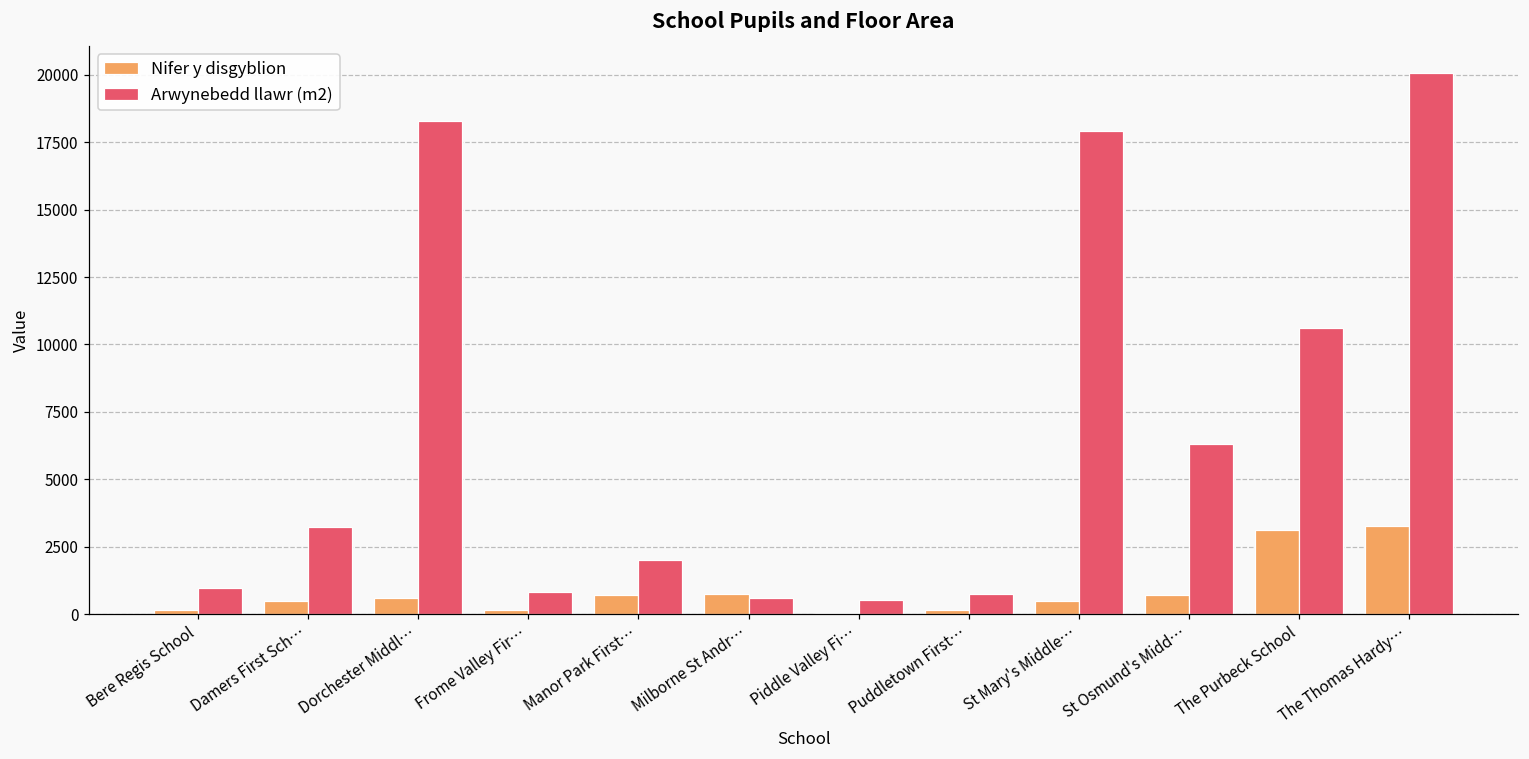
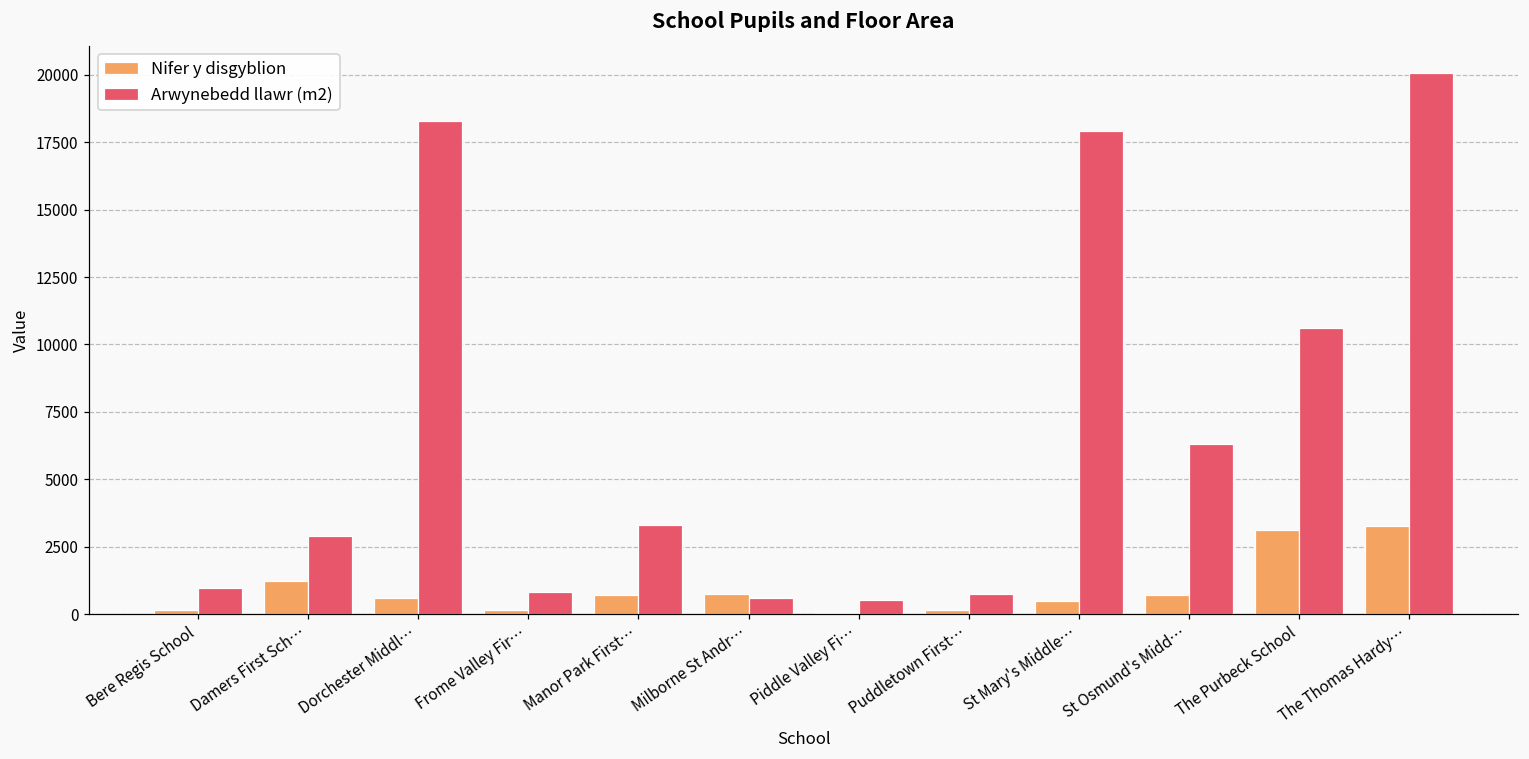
  {
    "Nifer y disgyblion": {
      "Bere Regis School": 100,
-     "Damers First Sch…": 500,
+     "Damers First Sch…": 1200,
      "Dorchester Middl…": 600,
      "Frome Valley Fir…": 200,
      "Manor Park First…": 700,
      "Milborne St Andr…": 700,
      "Puddletown First…": 100,
      "St Mary's Middle…": 500,
      "St Osmund's Midd…": 700,
      "The Purbeck School": 3100,
      "The Thomas Hardy…": 3300
    },
    "Arwynebedd llawr (m2)": {
      "Bere Regis School": 1000,
-     "Damers First Sch…": 3200,
+     "Damers First Sch…": 2900,
      "Dorchester Middl…": 18300,
      "Frome Valley Fir…": 800,
-     "Manor Park First…": 2000,
+     "Manor Park First…": 3300,
      "Milborne St Andr…": 600,
      "Piddle Valley Fi…": 500,
      "Puddletown First…": 700,
      "St Mary's Middle…": 17900,
      "St Osmund's Midd…": 6300,
      "The Purbeck School": 10600,
      "The Thomas Hardy…": 20100
    }
  }
